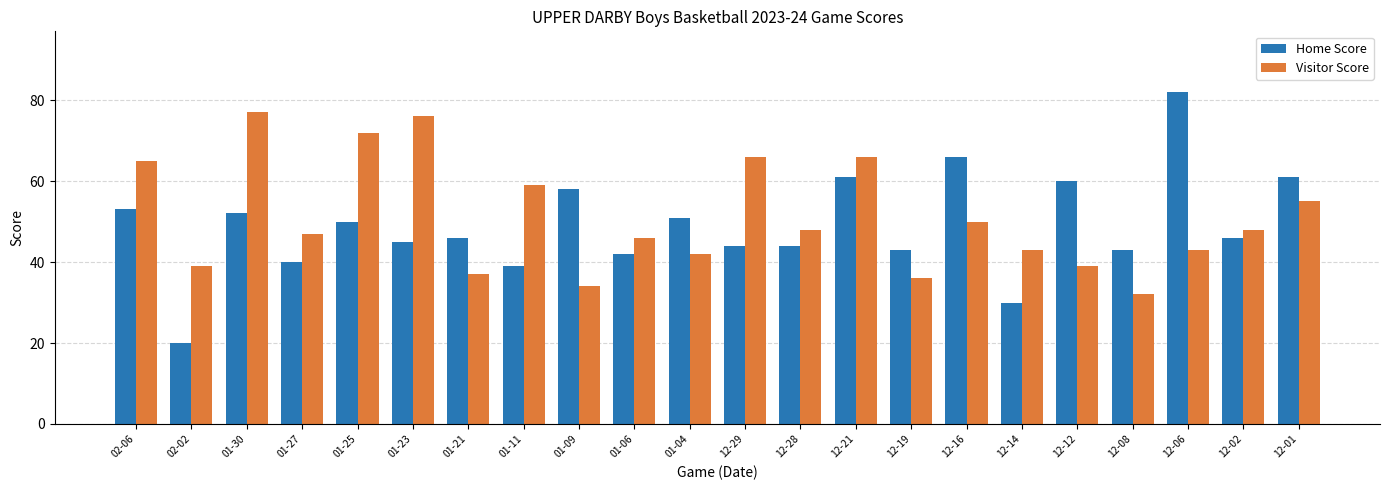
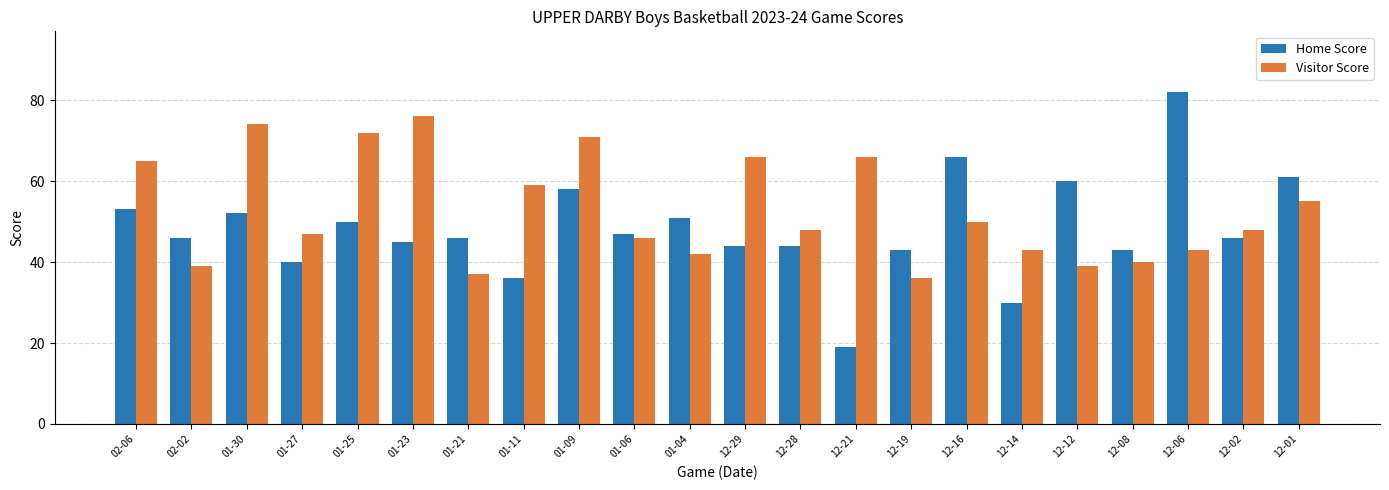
  {
    "Home Score": {
      "02-06": 53,
-     "02-02": 20,
+     "02-02": 46,
      "01-30": 52,
      "01-27": 40,
      "01-25": 50,
      "01-23": 45,
      "01-21": 46,
-     "01-11": 39,
+     "01-11": 36,
      "01-09": 58,
-     "01-06": 42,
+     "01-06": 47,
      "01-04": 51,
      "12-29": 44,
      "12-28": 44,
-     "12-21": 61,
+     "12-21": 19,
      "12-19": 43,
      "12-16": 66,
      "12-14": 30,
      "12-12": 60,
      "12-08": 43,
      "12-06": 82,
      "12-02": 46,
      "12-01": 61
    },
    "Visitor Score": {
      "02-06": 65,
      "02-02": 39,
-     "01-30": 77,
+     "01-30": 74,
      "01-27": 47,
      "01-25": 72,
      "01-23": 76,
      "01-21": 37,
      "01-11": 59,
-     "01-09": 34,
+     "01-09": 71,
      "01-06": 46,
      "01-04": 42,
      "12-29": 66,
      "12-28": 48,
      "12-21": 66,
      "12-19": 36,
      "12-16": 50,
      "12-14": 43,
      "12-12": 39,
-     "12-08": 32,
+     "12-08": 40,
      "12-06": 43,
      "12-02": 48,
      "12-01": 55
    }
  }
